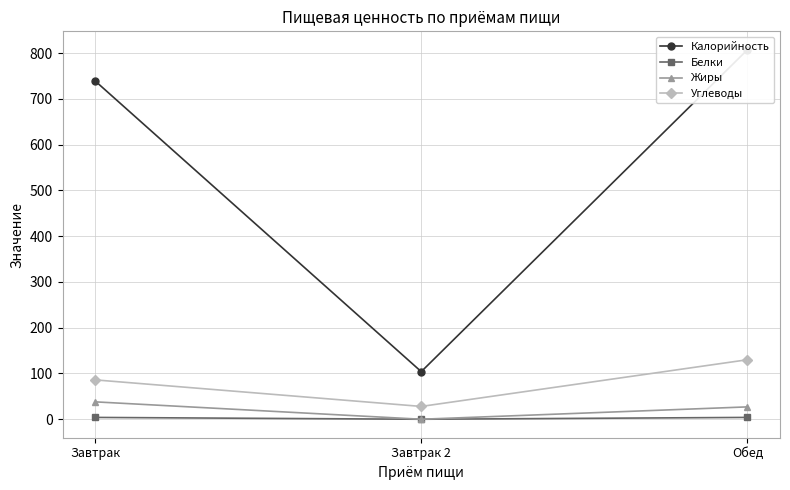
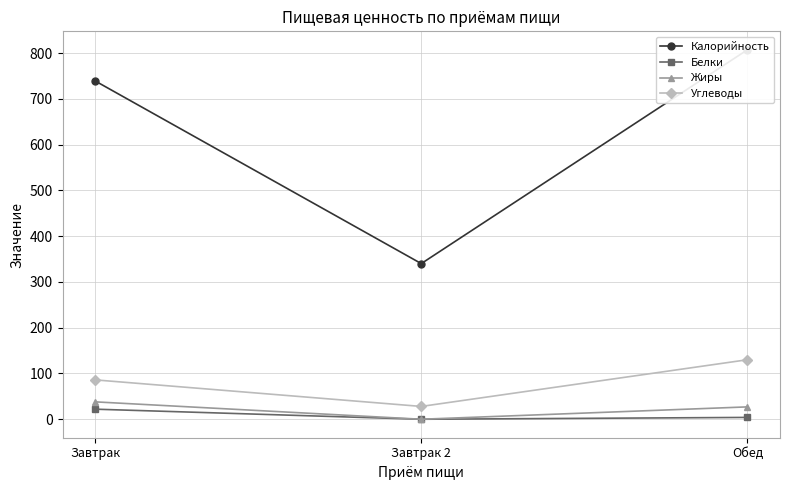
  {
    "Калорийность": {
      "Завтрак": 740,
-     "Завтрак 2": 100
+     "Завтрак 2": 340
    },
    "Белки": {
-     "Завтрак": 0,
+     "Завтрак": 20,
      "Обед": 0
    }
  }
